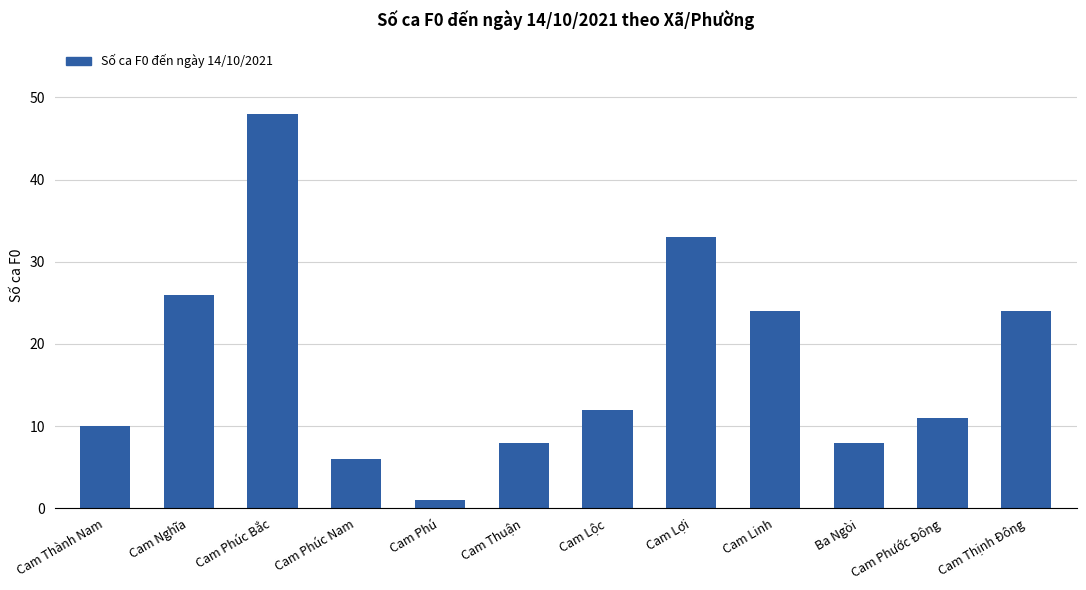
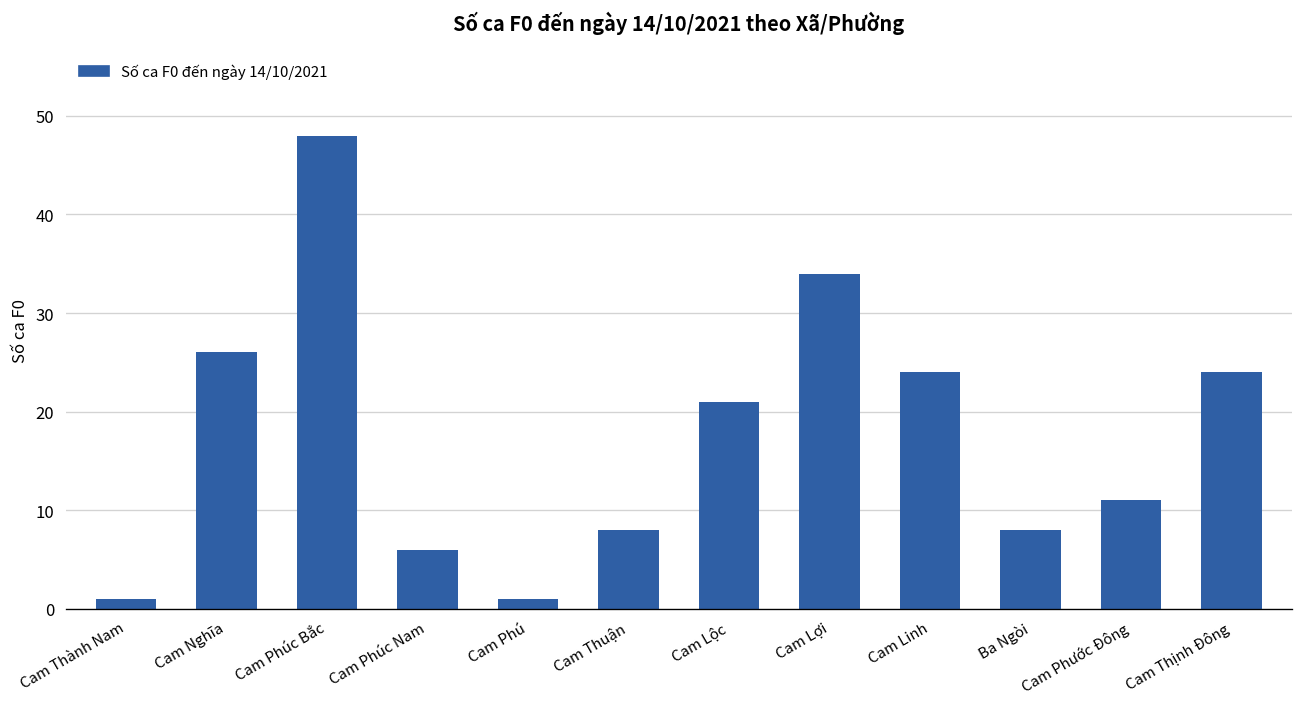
  {
-   "Cam Thành Nam": 10,
+   "Cam Thành Nam": 1,
    "Cam Nghĩa": 26,
    "Cam Phúc Bắc": 48,
    "Cam Phúc Nam": 6,
    "Cam Phú": 1,
    "Cam Thuận": 8,
-   "Cam Lộc": 12,
-   "Cam Lợi": 33,
+   "Cam Lộc": 21,
+   "Cam Lợi": 34,
    "Cam Linh": 24,
    "Ba Ngòi": 8,
    "Cam Phước Đông": 11,
    "Cam Thịnh Đông": 24
  }
